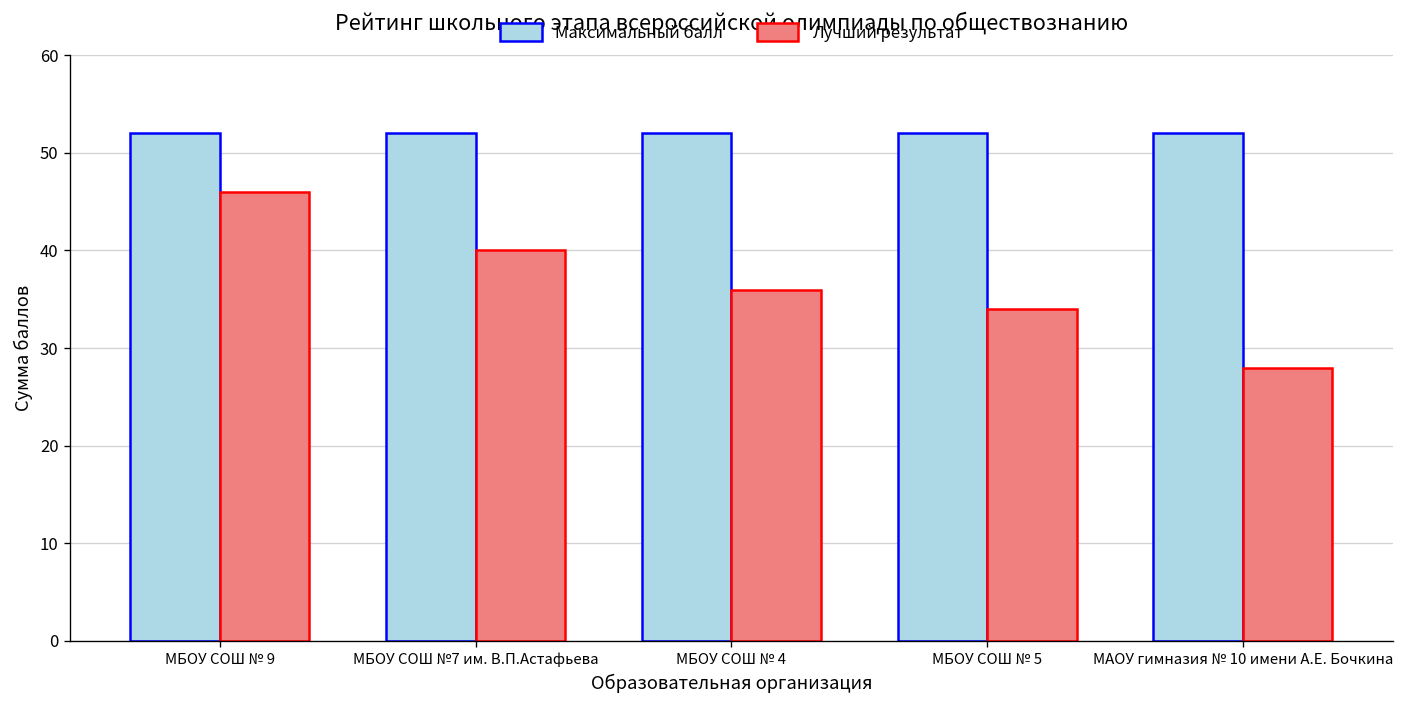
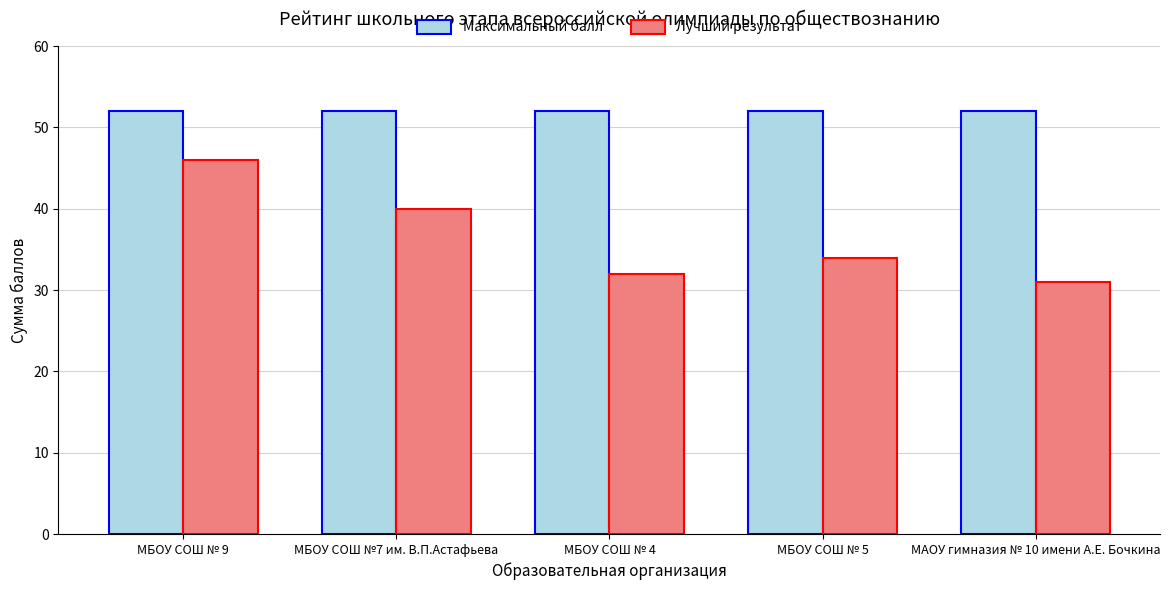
  {
    "Максимальный балл": {
      "МБОУ СОШ № 9": 52,
      "МБОУ СОШ №7 им. В.П.Астафьева": 52,
      "МБОУ СОШ № 4": 52,
      "МБОУ СОШ № 5": 52,
      "МАОУ гимназия № 10 имени А.Е. Бочкина": 52
    },
    "Лучший результат": {
      "МБОУ СОШ № 9": 46,
      "МБОУ СОШ №7 им. В.П.Астафьева": 40,
-     "МБОУ СОШ № 4": 36,
+     "МБОУ СОШ № 4": 32,
      "МБОУ СОШ № 5": 34,
-     "МАОУ гимназия № 10 имени А.Е. Бочкина": 28
+     "МАОУ гимназия № 10 имени А.Е. Бочкина": 31
    }
  }
